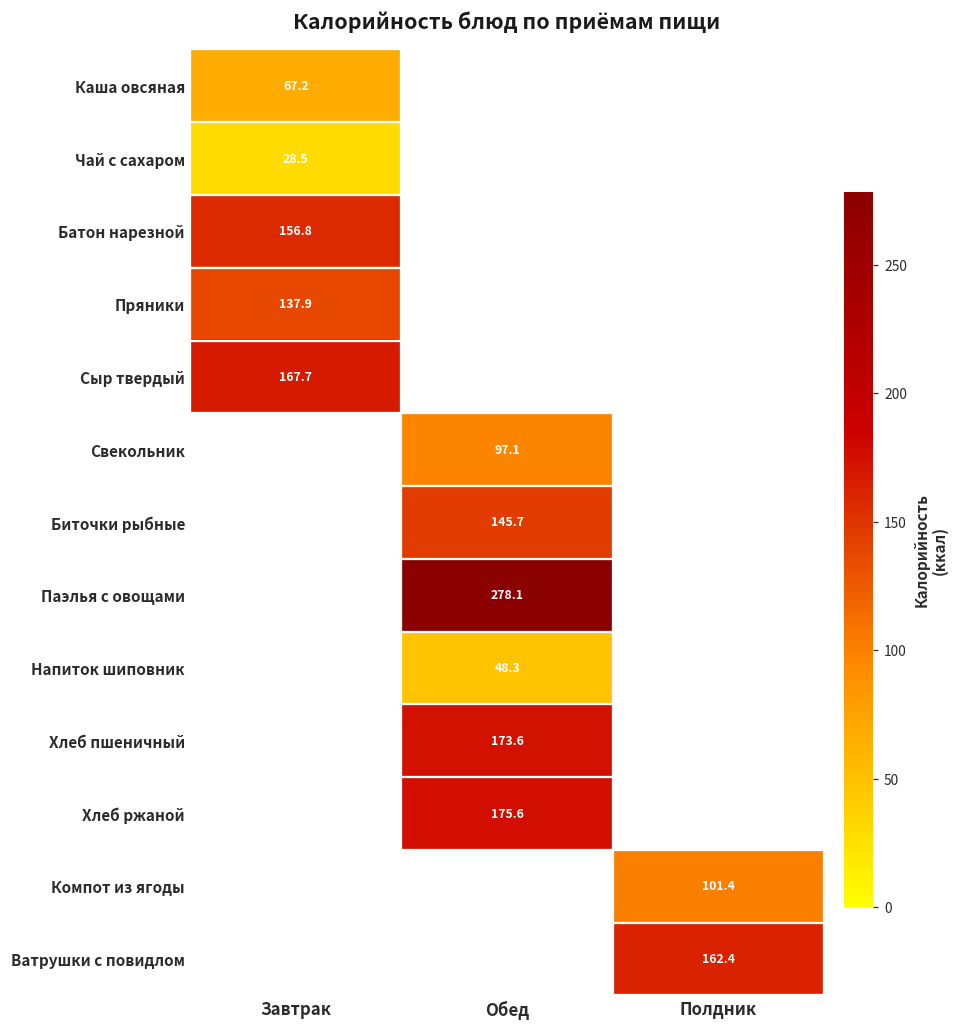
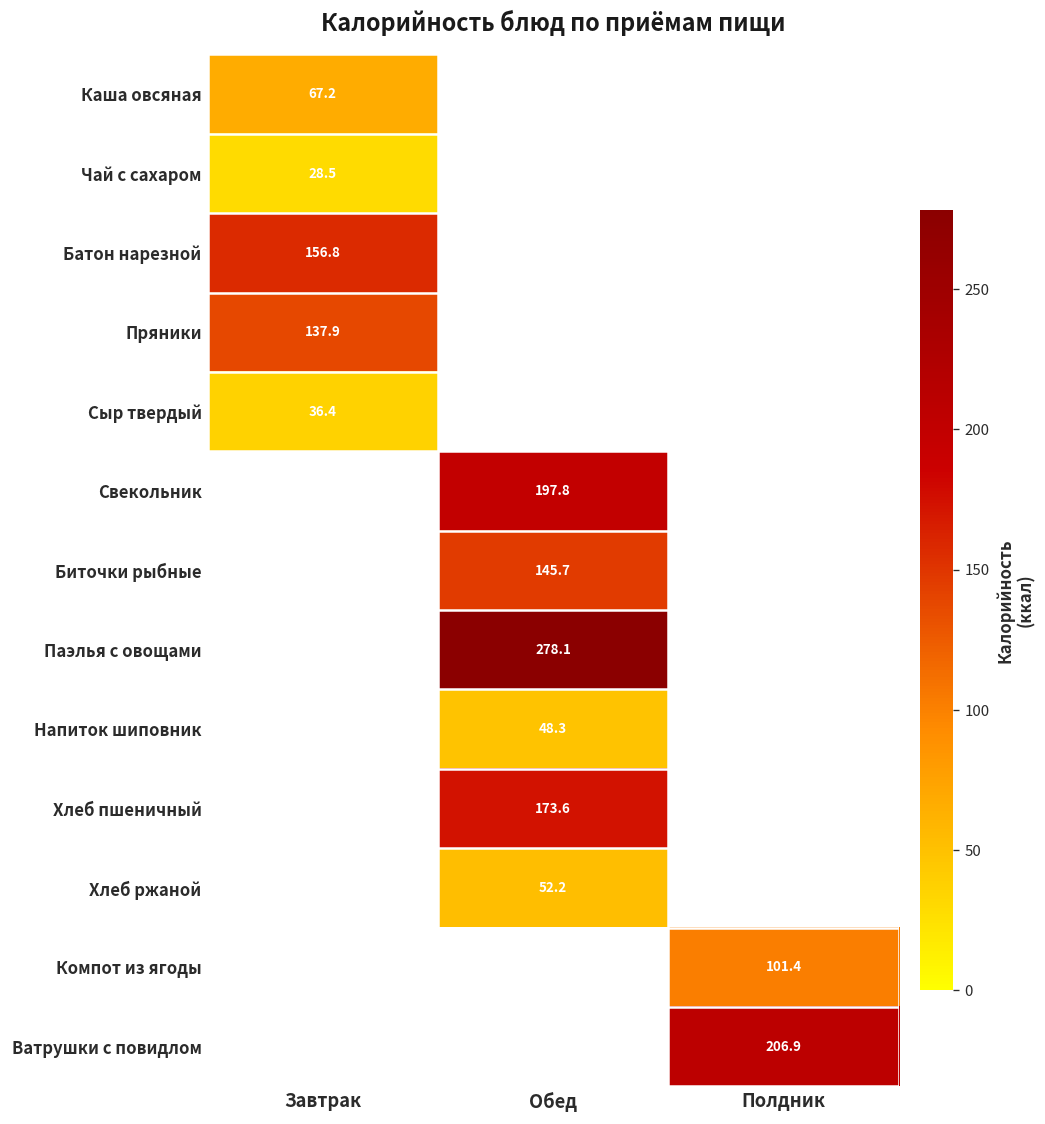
  {
    "Каша овсяная": {
      "Завтрак": 67.2
    },
    "Чай с сахаром": {
      "Завтрак": 28.5
    },
    "Батон нарезной": {
      "Завтрак": 156.8
    },
    "Пряники": {
      "Завтрак": 137.9
    },
    "Сыр твердый": {
-     "Завтрак": 167.7
+     "Завтрак": 36.4
    },
    "Свекольник": {
-     "Обед": 97.1
+     "Обед": 197.8
    },
    "Биточки рыбные": {
      "Обед": 145.7
    },
    "Паэлья с овощами": {
      "Обед": 278.1
    },
    "Напиток шиповник": {
      "Обед": 48.3
    },
    "Хлеб пшеничный": {
      "Обед": 173.6
    },
    "Хлеб ржаной": {
-     "Обед": 175.6
+     "Обед": 52.2
    },
    "Компот из ягоды": {
      "Полдник": 101.4
    },
    "Ватрушки с повидлом": {
-     "Полдник": 162.4
+     "Полдник": 206.9
    }
  }
